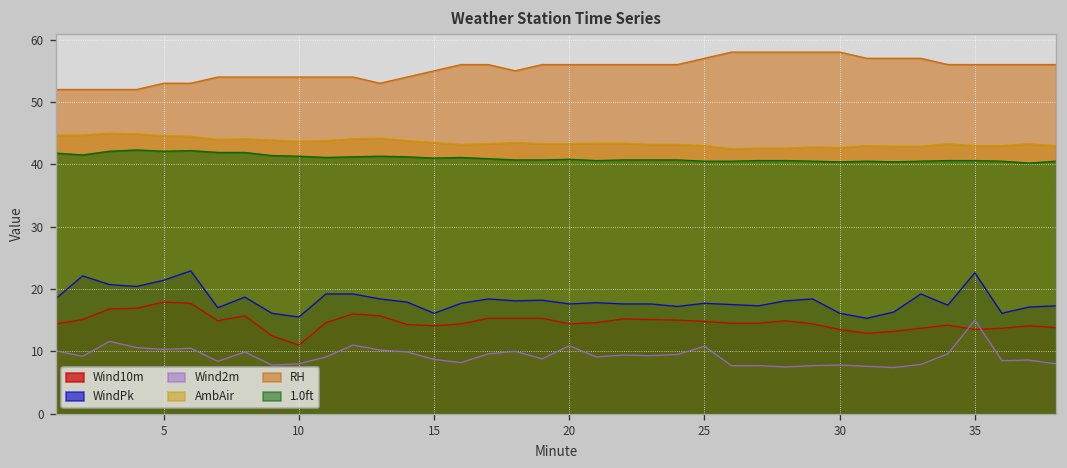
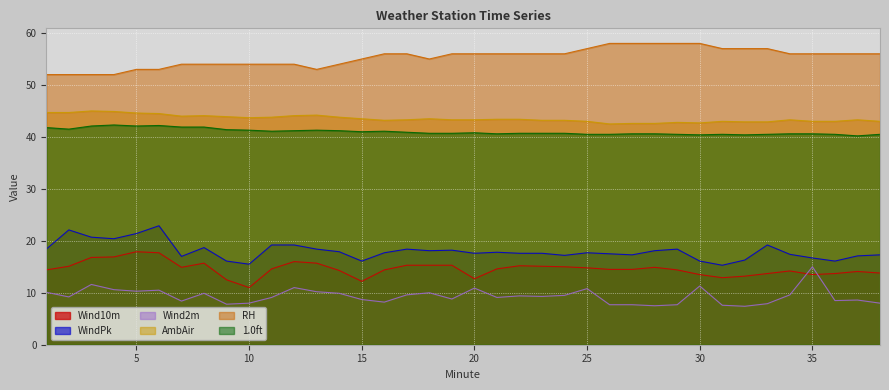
  {
    "Wind10m": {
      "5": 18,
      "10": 11,
-     "15": 14,
-     "20": 14,
+     "15": 12,
+     "20": 13,
      "25": 15,
      "30": 14,
      "35": 14
    },
    "WindPk": {
      "5": 21,
      "10": 16,
      "15": 16,
      "20": 18,
      "25": 18,
      "30": 16,
-     "35": 23
+     "35": 17
    },
    "Wind2m": {
      "5": 10,
      "10": 8,
      "15": 9,
      "20": 11,
      "25": 11,
-     "30": 8,
+     "30": 11,
      "35": 15
    },
    "1.0ft": {
      "5": 42,
      "10": 41,
      "15": 41,
      "20": 41,
      "25": 41,
      "30": 40,
      "35": 41
    }
  }
